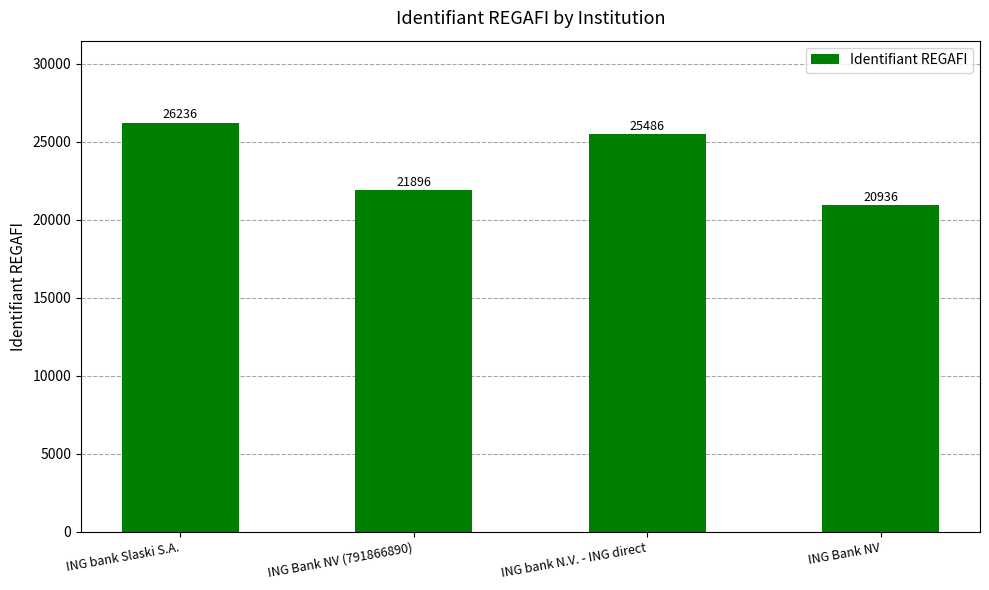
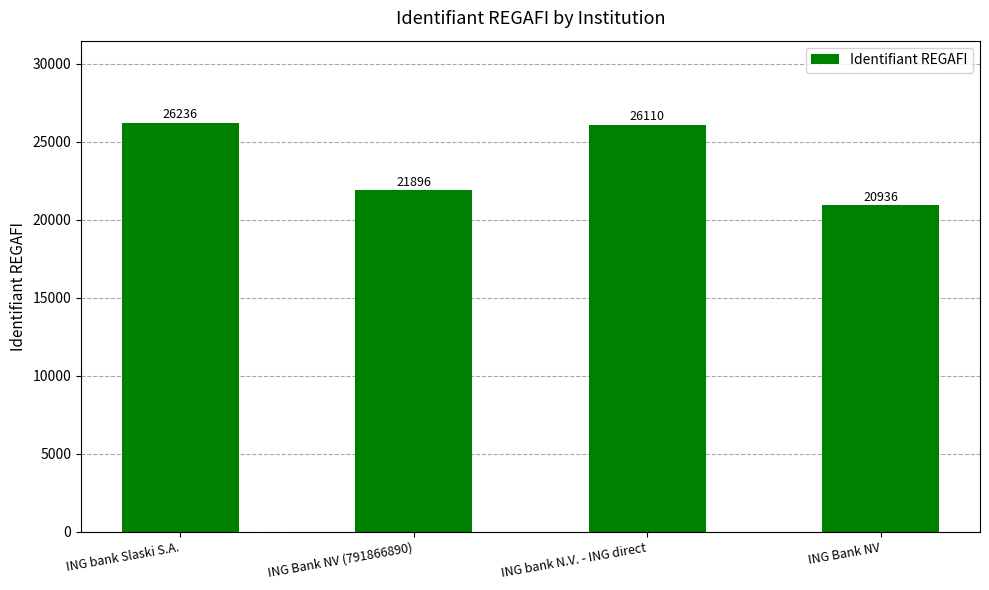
  {
    "ING bank Slaski S.A.": 26236,
    "ING Bank NV (791866890)": 21896,
-   "ING bank N.V. - ING direct": 25486,
+   "ING bank N.V. - ING direct": 26110,
    "ING Bank NV": 20936
  }
